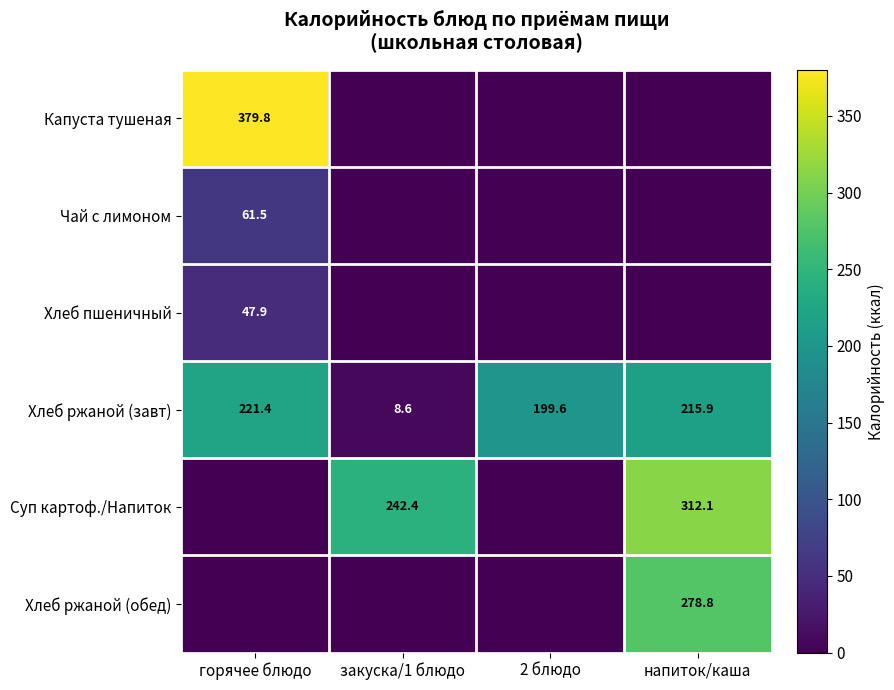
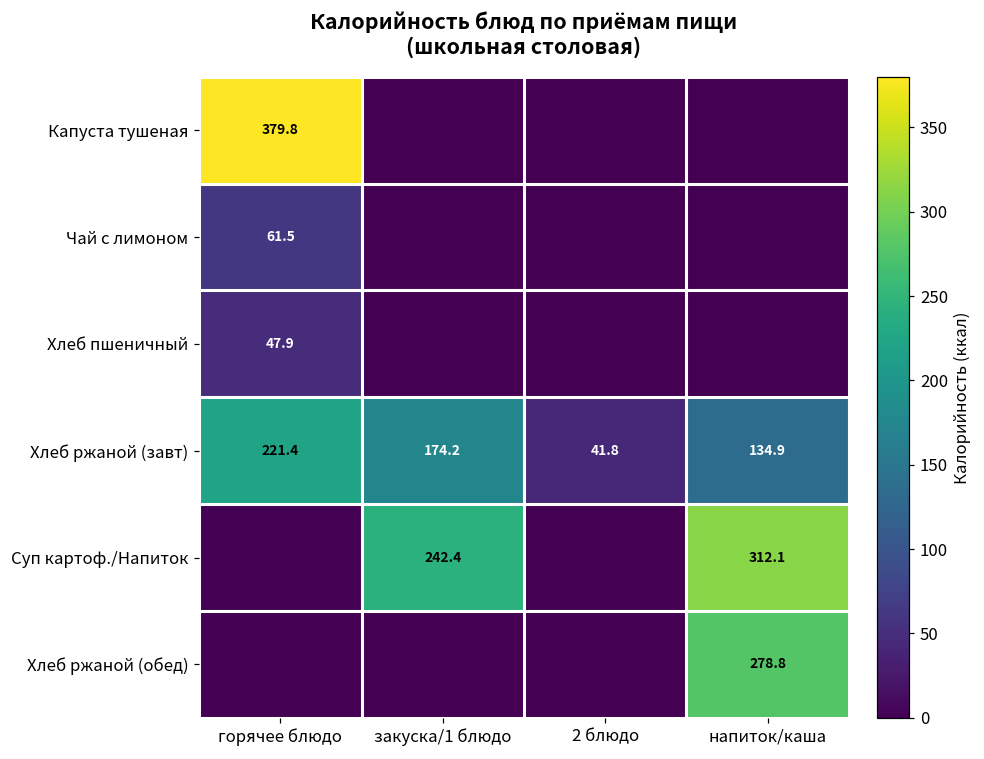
  {
    "Капуста тушеная": {
      "горячее блюдо": 379.8
    },
    "Чай с лимоном": {
      "горячее блюдо": 61.5
    },
    "Хлеб пшеничный": {
      "горячее блюдо": 47.9
    },
    "Хлеб ржаной (завт)": {
      "горячее блюдо": 221.4,
-     "закуска/1 блюдо": 8.6,
-     "2 блюдо": 199.6,
-     "напиток/каша": 215.9
+     "закуска/1 блюдо": 174.2,
+     "2 блюдо": 41.8,
+     "напиток/каша": 134.9
    },
    "Суп картоф./Напиток": {
      "закуска/1 блюдо": 242.4,
      "напиток/каша": 312.1
    },
    "Хлеб ржаной (обед)": {
      "напиток/каша": 278.8
    }
  }
